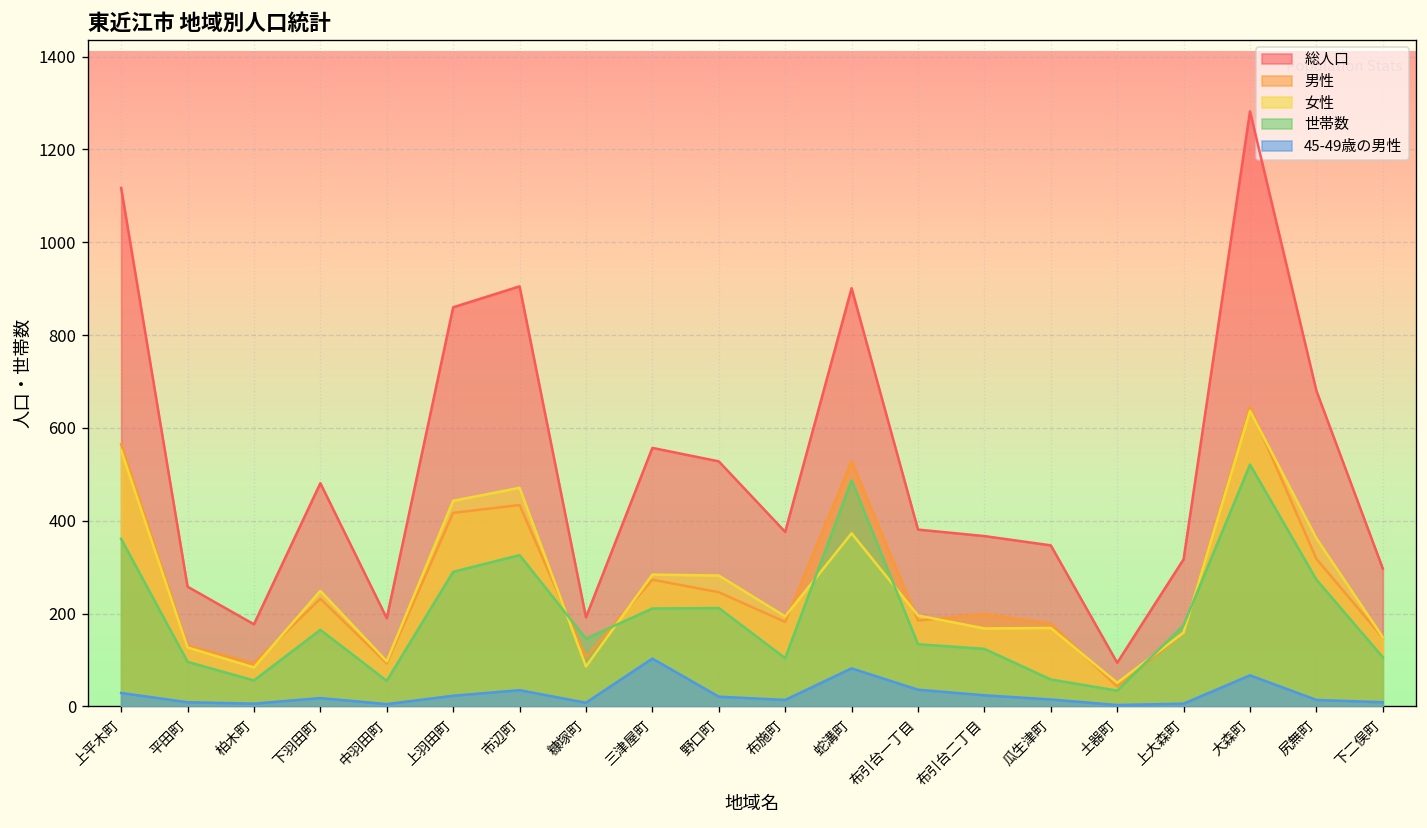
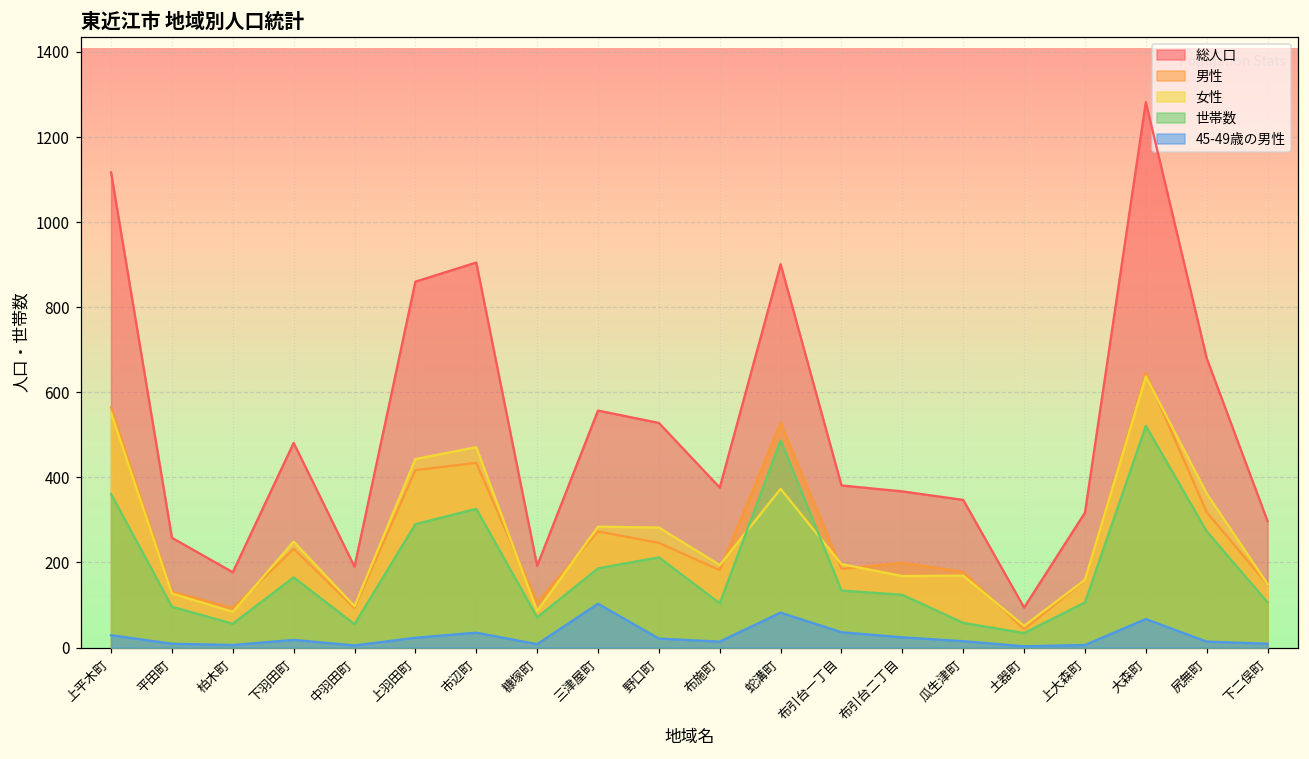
  {
    "総人口": {
      "上平木町": 1120,
      "平田町": 260,
      "柏木町": 180,
      "下羽田町": 480,
      "中羽田町": 190,
      "上羽田町": 860,
      "市辺町": 910,
      "糠塚町": 190,
      "三津屋町": 560,
      "野口町": 530,
      "布施町": 380,
      "蛇溝町": 900,
      "布引台一丁目": 380,
      "布引台二丁目": 370,
      "瓜生津町": 350,
      "土器町": 90,
      "上大森町": 320,
      "大森町": 1280,
      "尻無町": 680,
      "下二俣町": 300
    },
    "世帯数": {
      "上平木町": 360,
      "平田町": 100,
      "柏木町": 60,
      "下羽田町": 170,
      "中羽田町": 60,
      "上羽田町": 290,
      "市辺町": 330,
-     "糠塚町": 150,
-     "三津屋町": 210,
+     "糠塚町": 70,
+     "三津屋町": 190,
      "野口町": 210,
      "布施町": 100,
      "蛇溝町": 490,
      "布引台一丁目": 130,
      "布引台二丁目": 120,
      "瓜生津町": 60,
      "土器町": 30,
-     "上大森町": 180,
+     "上大森町": 110,
      "大森町": 520,
      "尻無町": 270,
      "下二俣町": 110
    },
    "45-49歳の男性": {
      "上平木町": 30,
      "平田町": 10,
      "柏木町": 10,
      "下羽田町": 20,
      "中羽田町": 10,
      "上羽田町": 20,
      "市辺町": 40,
      "糠塚町": 10,
      "三津屋町": 100,
      "野口町": 20,
      "布施町": 10,
      "蛇溝町": 80,
      "布引台一丁目": 40,
      "布引台二丁目": 20,
      "瓜生津町": 20,
      "土器町": 0,
      "上大森町": 10,
      "大森町": 70,
      "尻無町": 10,
      "下二俣町": 10
    }
  }
